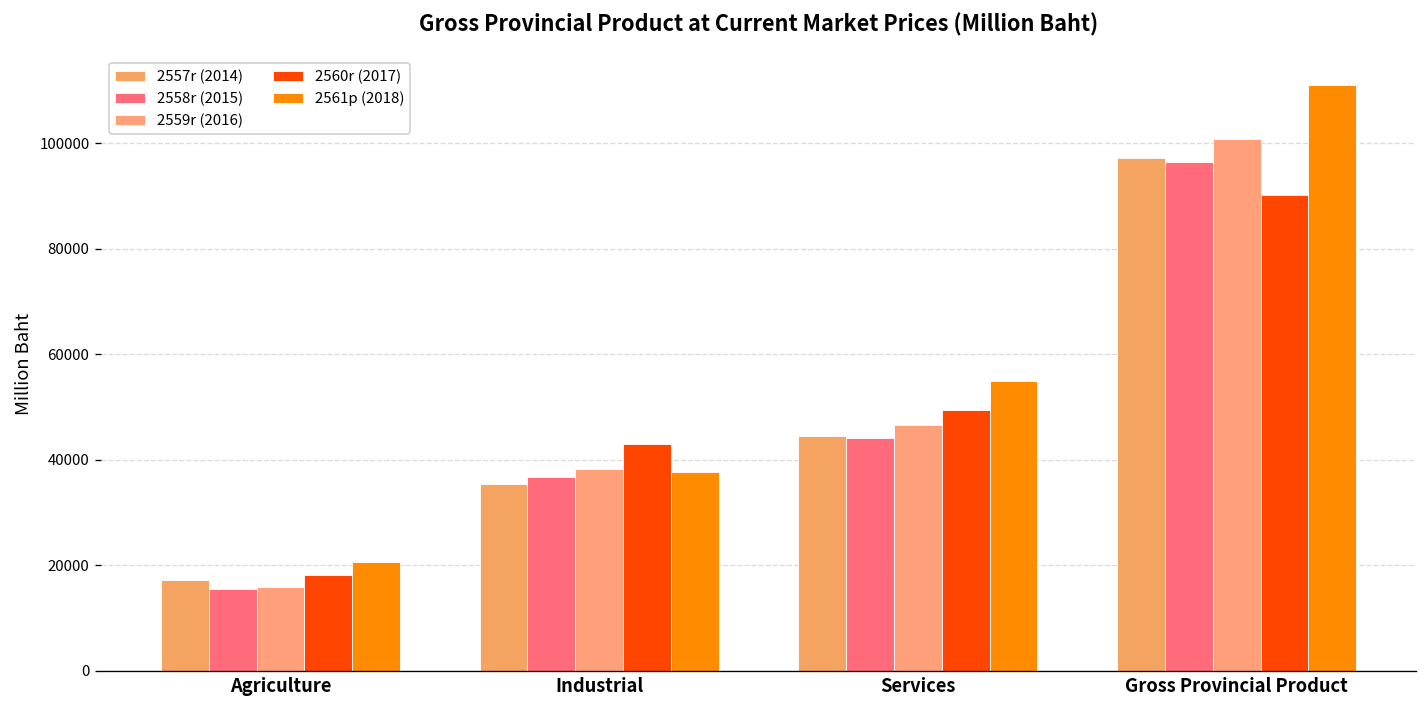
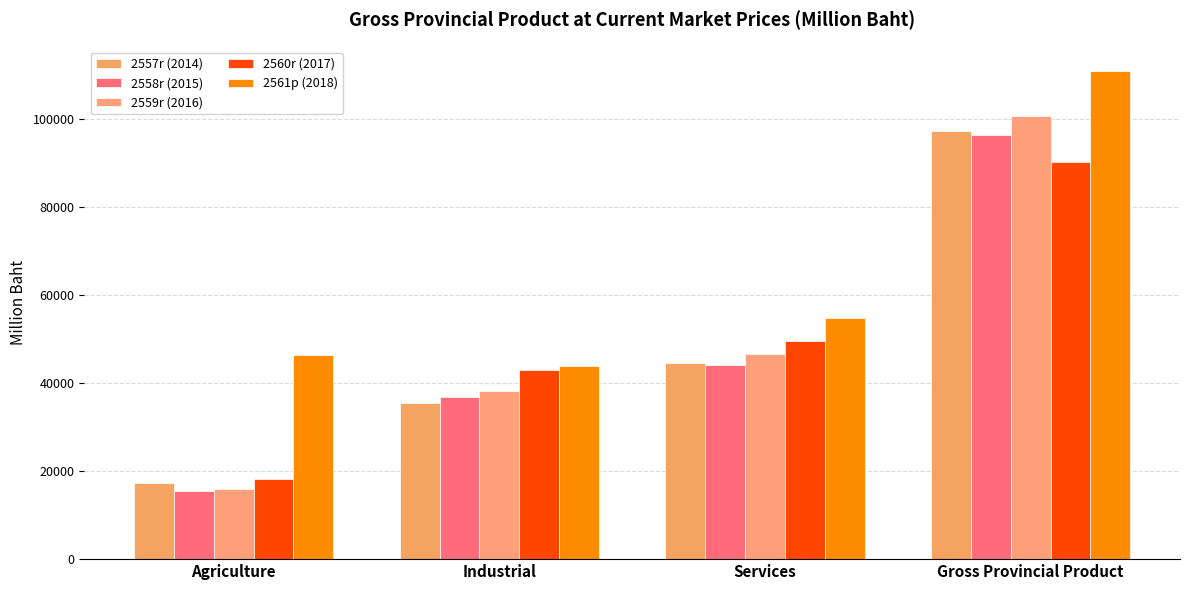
  {
    "2560r (2017)": {
      "Agriculture": 18000,
      "Industrial": 43000,
      "Services": 49000,
      "Gross Provincial Product": 90000
    },
    "2561p (2018)": {
-     "Agriculture": 21000,
-     "Industrial": 38000,
+     "Agriculture": 46000,
+     "Industrial": 44000,
      "Services": 55000,
      "Gross Provincial Product": 111000
    }
  }
